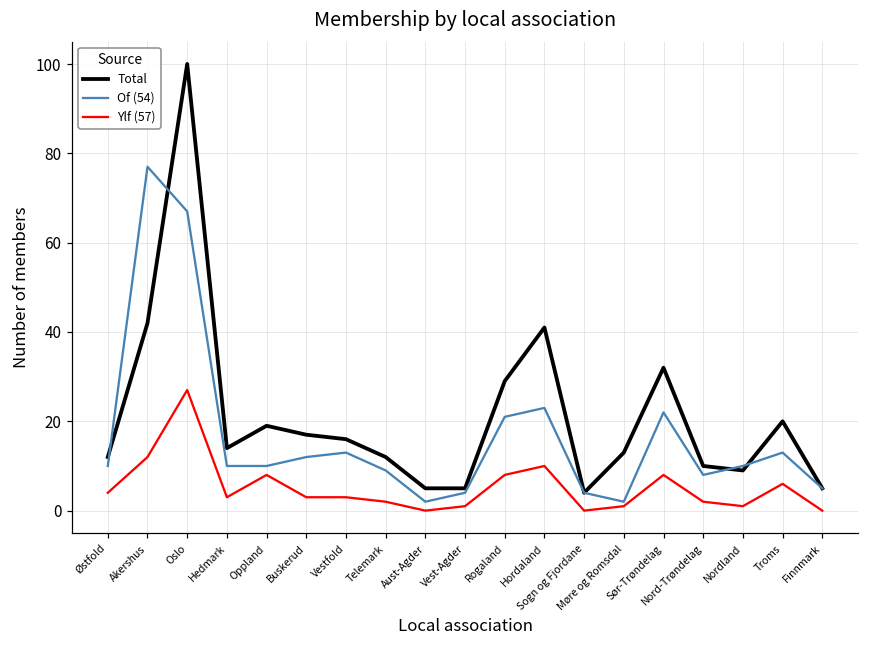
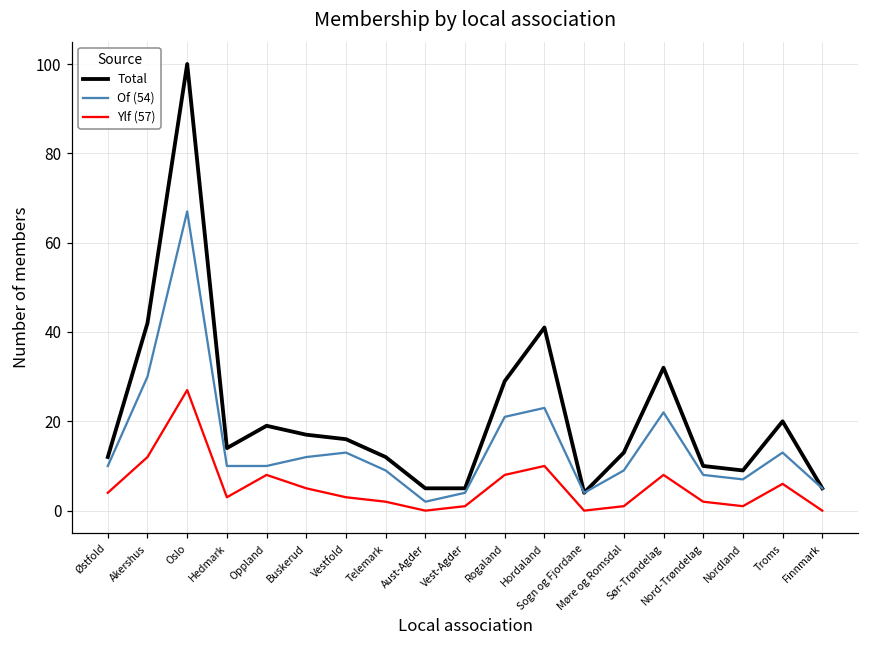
  {
    "Total": {
      "Østfold": 12,
      "Akershus": 42,
      "Oslo": 100,
      "Hedmark": 14,
      "Oppland": 19,
      "Buskerud": 17,
      "Vestfold": 16,
      "Telemark": 12,
      "Aust-Agder": 5,
      "Vest-Agder": 5,
      "Rogaland": 29,
      "Hordaland": 41,
      "Møre og Romsdal": 13,
      "Sør-Trøndelag": 32,
      "Nord-Trøndelag": 10,
      "Nordland": 9,
      "Troms": 20
    },
    "Of (54)": {
      "Østfold": 10,
-     "Akershus": 77,
+     "Akershus": 30,
      "Oslo": 67,
      "Hedmark": 10,
      "Oppland": 10,
      "Buskerud": 12,
      "Vestfold": 13,
      "Telemark": 9,
      "Aust-Agder": 2,
      "Vest-Agder": 4,
      "Rogaland": 21,
      "Hordaland": 23,
-     "Møre og Romsdal": 2,
+     "Møre og Romsdal": 9,
      "Sør-Trøndelag": 22,
      "Nord-Trøndelag": 8,
-     "Nordland": 10,
+     "Nordland": 7,
      "Troms": 13
    },
    "Ylf (57)": {
      "Østfold": 4,
      "Akershus": 12,
      "Oslo": 27,
      "Hedmark": 3,
      "Oppland": 8,
-     "Buskerud": 3,
+     "Buskerud": 5,
      "Vestfold": 3,
      "Telemark": 2,
      "Aust-Agder": 0,
      "Vest-Agder": 1,
      "Rogaland": 8,
      "Hordaland": 10,
      "Sogn og Fjordane": 0,
      "Møre og Romsdal": 1,
      "Sør-Trøndelag": 8,
      "Nord-Trøndelag": 2,
      "Nordland": 1,
      "Troms": 6,
      "Finnmark": 0
    }
  }
